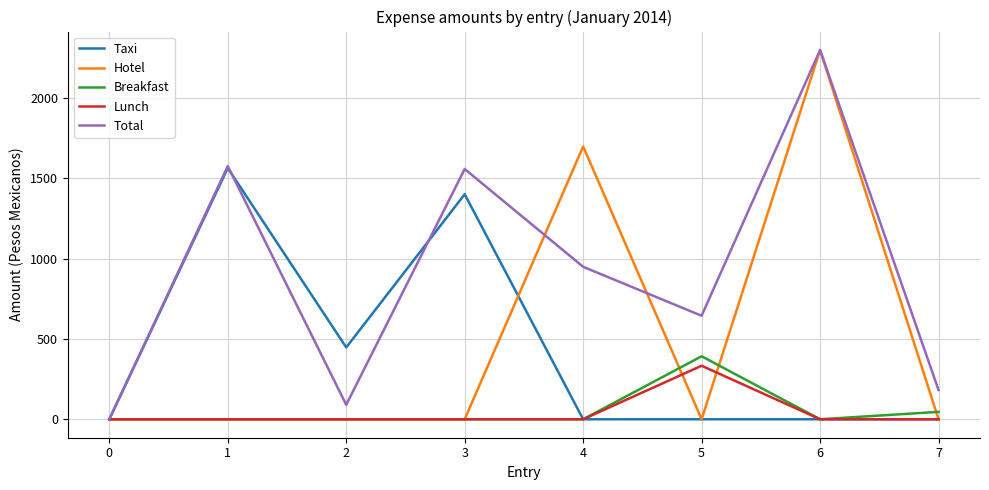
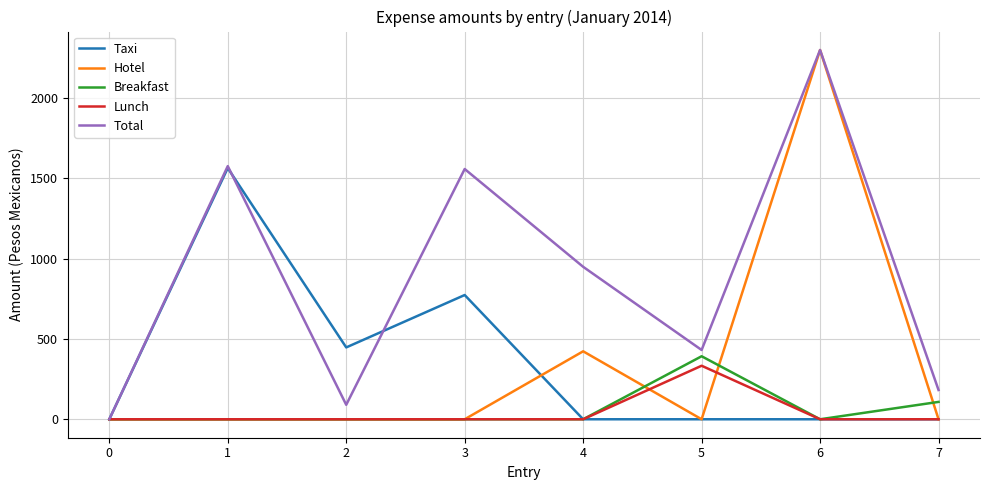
  {
    "Taxi": {
      "2": 450,
-     "3": 1400
+     "3": 770
    },
    "Hotel": {
-     "4": 1700
+     "4": 420
    },
    "Breakfast": {
      "5": 390,
-     "7": 50
+     "7": 110
    },
    "Lunch": {
      "5": 330
    },
    "Total": {
      "2": 90,
      "3": 1560,
      "4": 950,
-     "5": 640,
+     "5": 430,
      "7": 180
    }
  }
